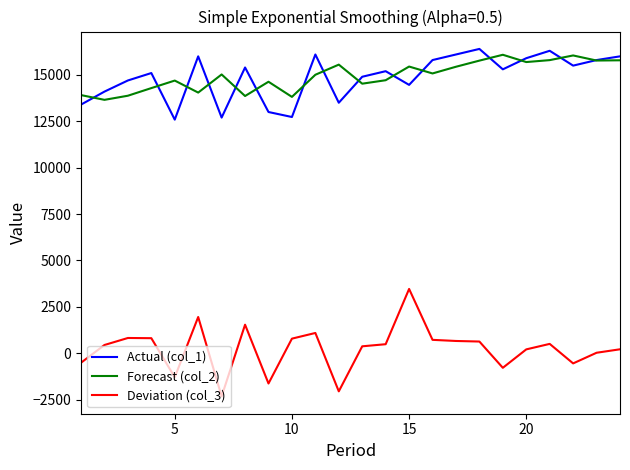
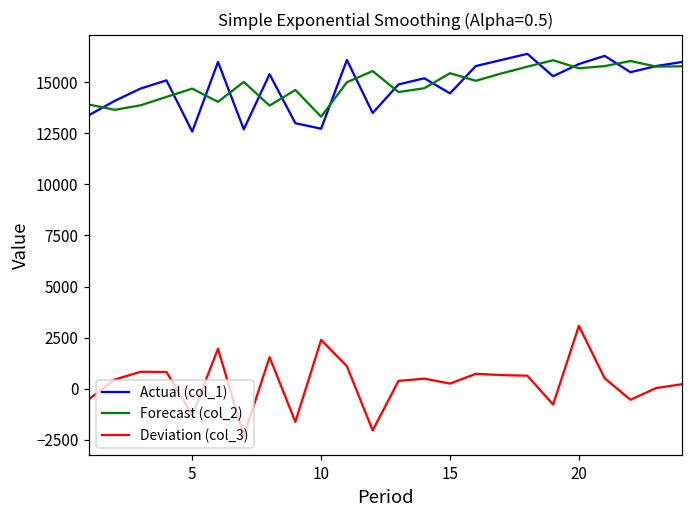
  {
    "Actual (col_1)": {
      "5": 12600,
      "10": 12700,
      "15": 14500,
      "20": 15900
    },
    "Forecast (col_2)": {
      "5": 14700,
-     "10": 13800,
+     "10": 13300,
      "15": 15400,
      "20": 15700
    },
    "Deviation (col_3)": {
-     "10": 800,
-     "15": 3500,
-     "20": 200
+     "10": 2400,
+     "15": 200,
+     "20": 3100
    }
  }
